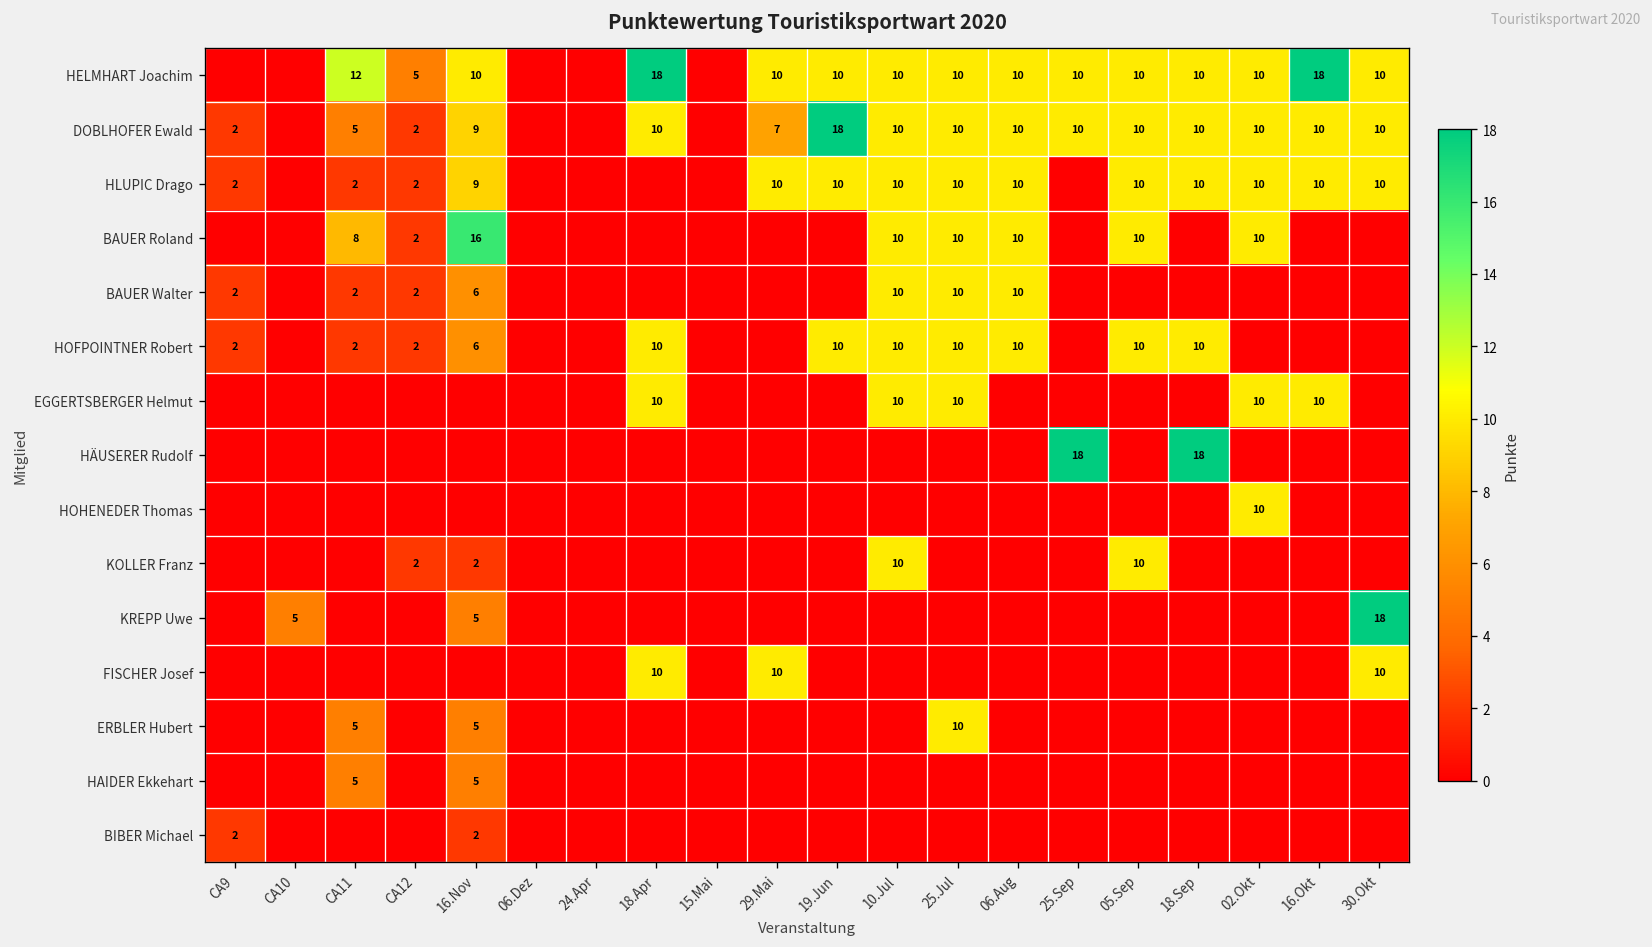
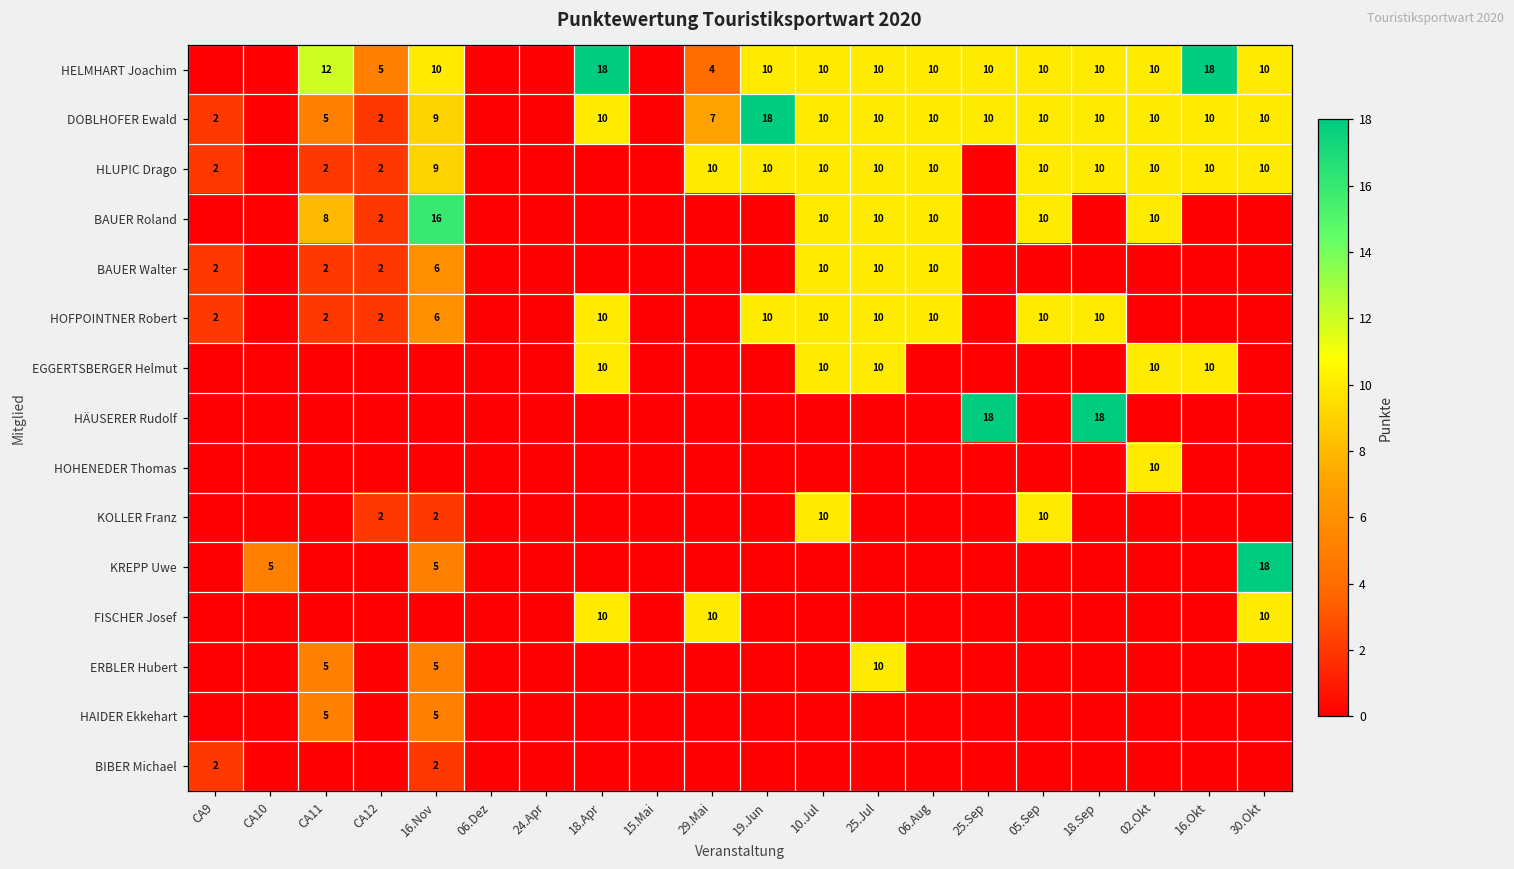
  {
    "HELMHART Joachim": {
      "CA11": 12,
      "CA12": 5,
      "16.Nov": 10,
      "18.Apr": 18,
-     "29.Mai": 10,
+     "29.Mai": 4,
      "19.Jun": 10,
      "10.Jul": 10,
      "25.Jul": 10,
      "06.Aug": 10,
      "25.Sep": 10,
      "05.Sep": 10,
      "18.Sep": 10,
      "02.Okt": 10,
      "16.Okt": 18,
      "30.Okt": 10
    },
    "DOBLHOFER Ewald": {
      "CA9": 2,
      "CA11": 5,
      "CA12": 2,
      "16.Nov": 9,
      "18.Apr": 10,
      "29.Mai": 7,
      "19.Jun": 18,
      "10.Jul": 10,
      "25.Jul": 10,
      "06.Aug": 10,
      "25.Sep": 10,
      "05.Sep": 10,
      "18.Sep": 10,
      "02.Okt": 10,
      "16.Okt": 10,
      "30.Okt": 10
    },
    "HLUPIC Drago": {
      "CA9": 2,
      "CA11": 2,
      "CA12": 2,
      "16.Nov": 9,
      "29.Mai": 10,
      "19.Jun": 10,
      "10.Jul": 10,
      "25.Jul": 10,
      "06.Aug": 10,
      "05.Sep": 10,
      "18.Sep": 10,
      "02.Okt": 10,
      "16.Okt": 10,
      "30.Okt": 10
    },
    "BAUER Roland": {
      "CA11": 8,
      "CA12": 2,
      "16.Nov": 16,
      "10.Jul": 10,
      "25.Jul": 10,
      "06.Aug": 10,
      "05.Sep": 10,
      "02.Okt": 10
    },
    "BAUER Walter": {
      "CA9": 2,
      "CA11": 2,
      "CA12": 2,
      "16.Nov": 6,
      "10.Jul": 10,
      "25.Jul": 10,
      "06.Aug": 10
    },
    "HOFPOINTNER Robert": {
      "CA9": 2,
      "CA11": 2,
      "CA12": 2,
      "16.Nov": 6,
      "18.Apr": 10,
      "19.Jun": 10,
      "10.Jul": 10,
      "25.Jul": 10,
      "06.Aug": 10,
      "05.Sep": 10,
      "18.Sep": 10
    },
    "EGGERTSBERGER Helmut": {
      "18.Apr": 10,
      "10.Jul": 10,
      "25.Jul": 10,
      "02.Okt": 10,
      "16.Okt": 10
    },
    "HÄUSERER Rudolf": {
      "25.Sep": 18,
      "18.Sep": 18
    },
    "HOHENEDER Thomas": {
      "02.Okt": 10
    },
    "KOLLER Franz": {
      "CA12": 2,
      "16.Nov": 2,
      "10.Jul": 10,
      "05.Sep": 10
    },
    "KREPP Uwe": {
      "CA10": 5,
      "16.Nov": 5,
      "30.Okt": 18
    },
    "FISCHER Josef": {
      "18.Apr": 10,
      "29.Mai": 10,
      "30.Okt": 10
    },
    "ERBLER Hubert": {
      "CA11": 5,
      "16.Nov": 5,
      "25.Jul": 10
    },
    "HAIDER Ekkehart": {
      "CA11": 5,
      "16.Nov": 5
    },
    "BIBER Michael": {
      "CA9": 2,
      "16.Nov": 2
    }
  }
